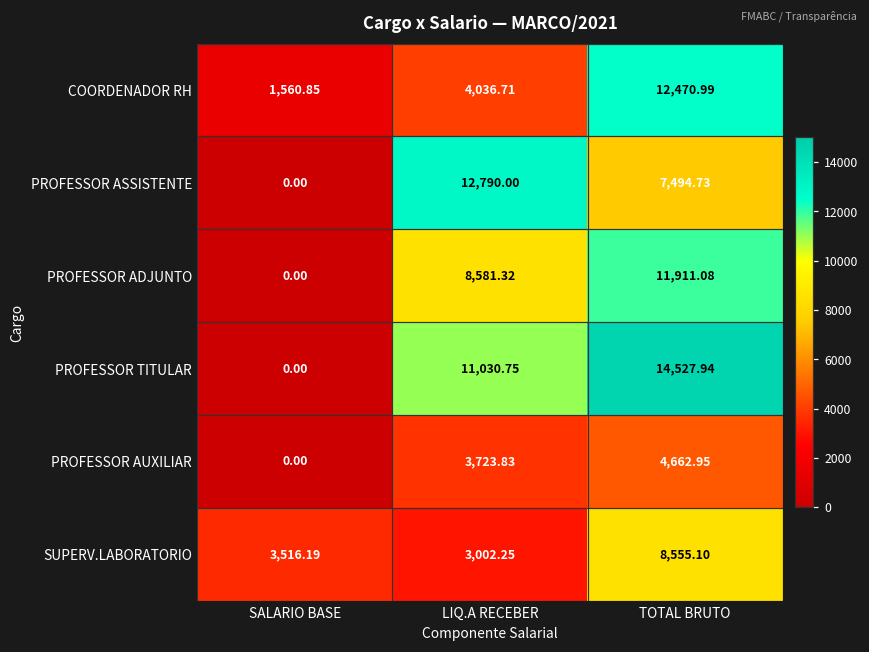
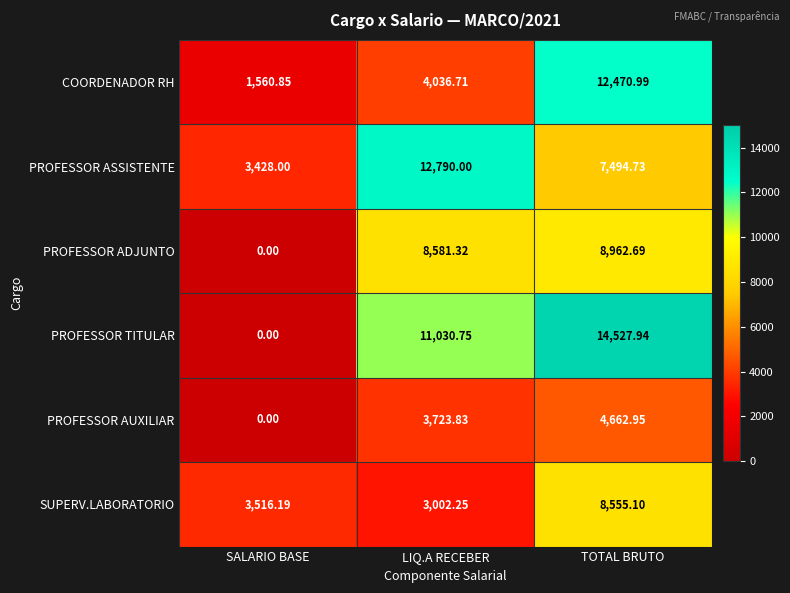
  {
    "COORDENADOR RH": {
      "SALARIO BASE": "1,560.85",
      "LIQ.A RECEBER": "4,036.71",
      "TOTAL BRUTO": "12,470.99"
    },
    "PROFESSOR ASSISTENTE": {
-     "SALARIO BASE": "0.00",
+     "SALARIO BASE": "3,428.00",
      "LIQ.A RECEBER": "12,790.00",
      "TOTAL BRUTO": "7,494.73"
    },
    "PROFESSOR ADJUNTO": {
      "SALARIO BASE": "0.00",
      "LIQ.A RECEBER": "8,581.32",
-     "TOTAL BRUTO": "11,911.08"
+     "TOTAL BRUTO": "8,962.69"
    },
    "PROFESSOR TITULAR": {
      "SALARIO BASE": "0.00",
      "LIQ.A RECEBER": "11,030.75",
      "TOTAL BRUTO": "14,527.94"
    },
    "PROFESSOR AUXILIAR": {
      "SALARIO BASE": "0.00",
      "LIQ.A RECEBER": "3,723.83",
      "TOTAL BRUTO": "4,662.95"
    },
    "SUPERV.LABORATORIO": {
      "SALARIO BASE": "3,516.19",
      "LIQ.A RECEBER": "3,002.25",
      "TOTAL BRUTO": "8,555.10"
    }
  }
